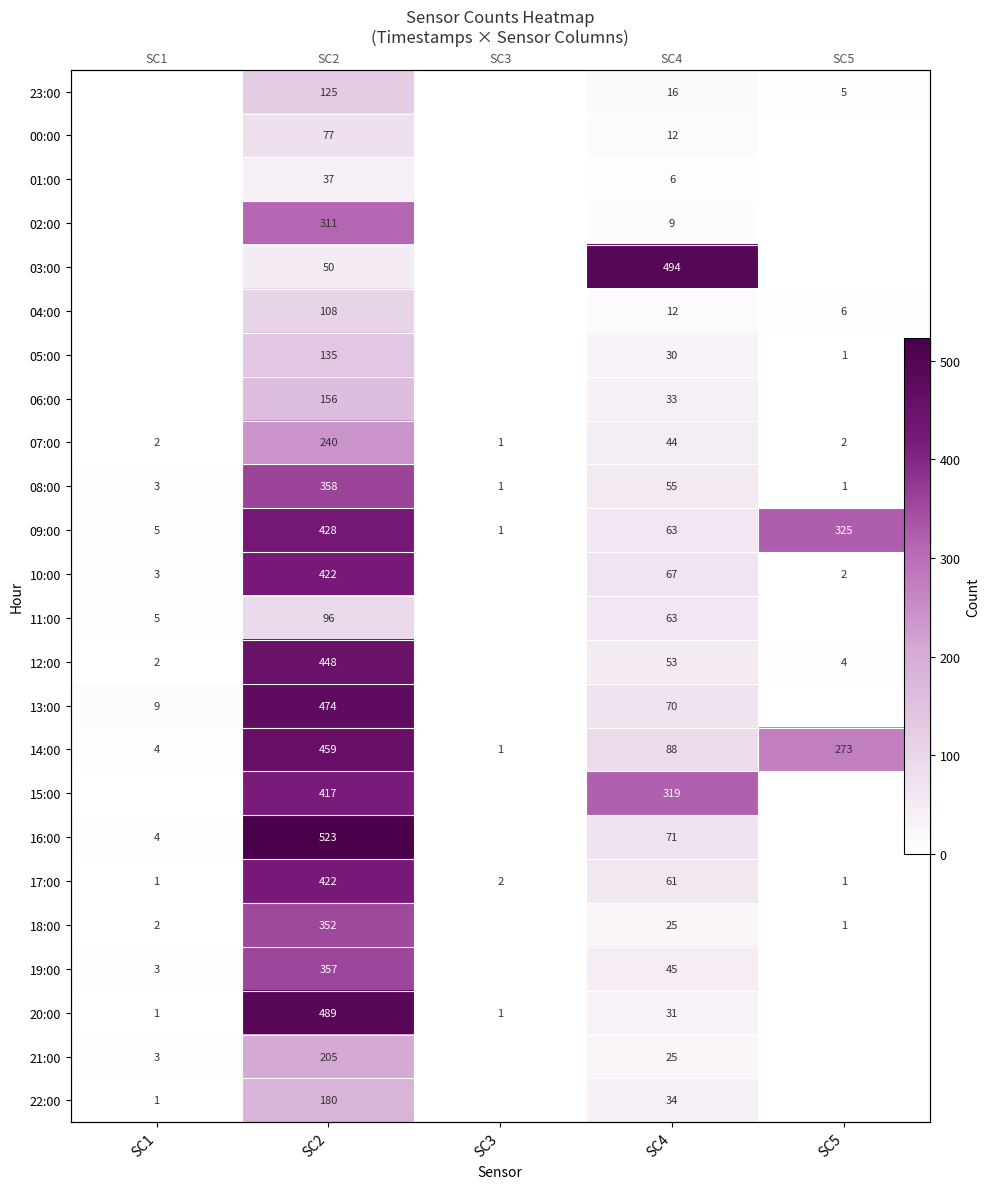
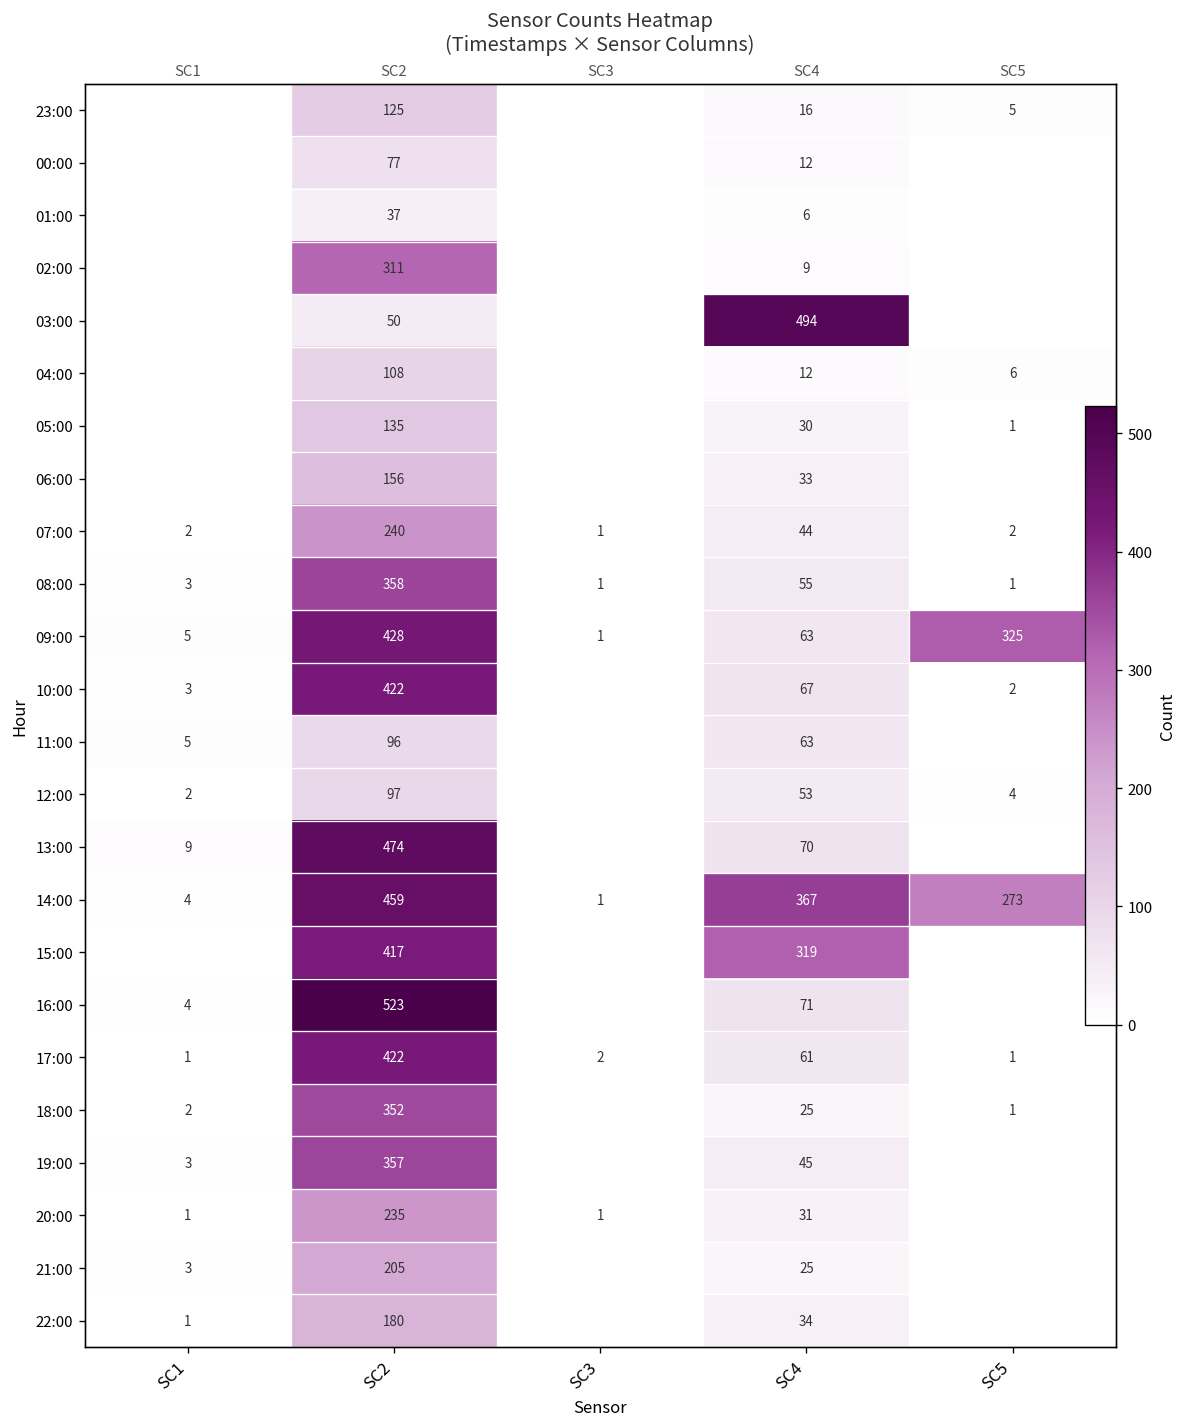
  {
    "23:00": {
      "SC2": 125,
      "SC4": 16,
      "SC5": 5
    },
    "00:00": {
      "SC2": 77,
      "SC4": 12
    },
    "01:00": {
      "SC2": 37,
      "SC4": 6
    },
    "02:00": {
      "SC2": 311,
      "SC4": 9
    },
    "03:00": {
      "SC2": 50,
      "SC4": 494
    },
    "04:00": {
      "SC2": 108,
      "SC4": 12,
      "SC5": 6
    },
    "05:00": {
      "SC2": 135,
      "SC4": 30,
      "SC5": 1
    },
    "06:00": {
      "SC2": 156,
      "SC4": 33
    },
    "07:00": {
      "SC1": 2,
      "SC2": 240,
      "SC3": 1,
      "SC4": 44,
      "SC5": 2
    },
    "08:00": {
      "SC1": 3,
      "SC2": 358,
      "SC3": 1,
      "SC4": 55,
      "SC5": 1
    },
    "09:00": {
      "SC1": 5,
      "SC2": 428,
      "SC3": 1,
      "SC4": 63,
      "SC5": 325
    },
    "10:00": {
      "SC1": 3,
      "SC2": 422,
      "SC4": 67,
      "SC5": 2
    },
    "11:00": {
      "SC1": 5,
      "SC2": 96,
      "SC4": 63
    },
    "12:00": {
      "SC1": 2,
-     "SC2": 448,
+     "SC2": 97,
      "SC4": 53,
      "SC5": 4
    },
    "13:00": {
      "SC1": 9,
      "SC2": 474,
      "SC4": 70
    },
    "14:00": {
      "SC1": 4,
      "SC2": 459,
      "SC3": 1,
-     "SC4": 88,
+     "SC4": 367,
      "SC5": 273
    },
    "15:00": {
      "SC2": 417,
      "SC4": 319
    },
    "16:00": {
      "SC1": 4,
      "SC2": 523,
      "SC4": 71
    },
    "17:00": {
      "SC1": 1,
      "SC2": 422,
      "SC3": 2,
      "SC4": 61,
      "SC5": 1
    },
    "18:00": {
      "SC1": 2,
      "SC2": 352,
      "SC4": 25,
      "SC5": 1
    },
    "19:00": {
      "SC1": 3,
      "SC2": 357,
      "SC4": 45
    },
    "20:00": {
      "SC1": 1,
-     "SC2": 489,
+     "SC2": 235,
      "SC3": 1,
      "SC4": 31
    },
    "21:00": {
      "SC1": 3,
      "SC2": 205,
      "SC4": 25
    },
    "22:00": {
      "SC1": 1,
      "SC2": 180,
      "SC4": 34
    }
  }
